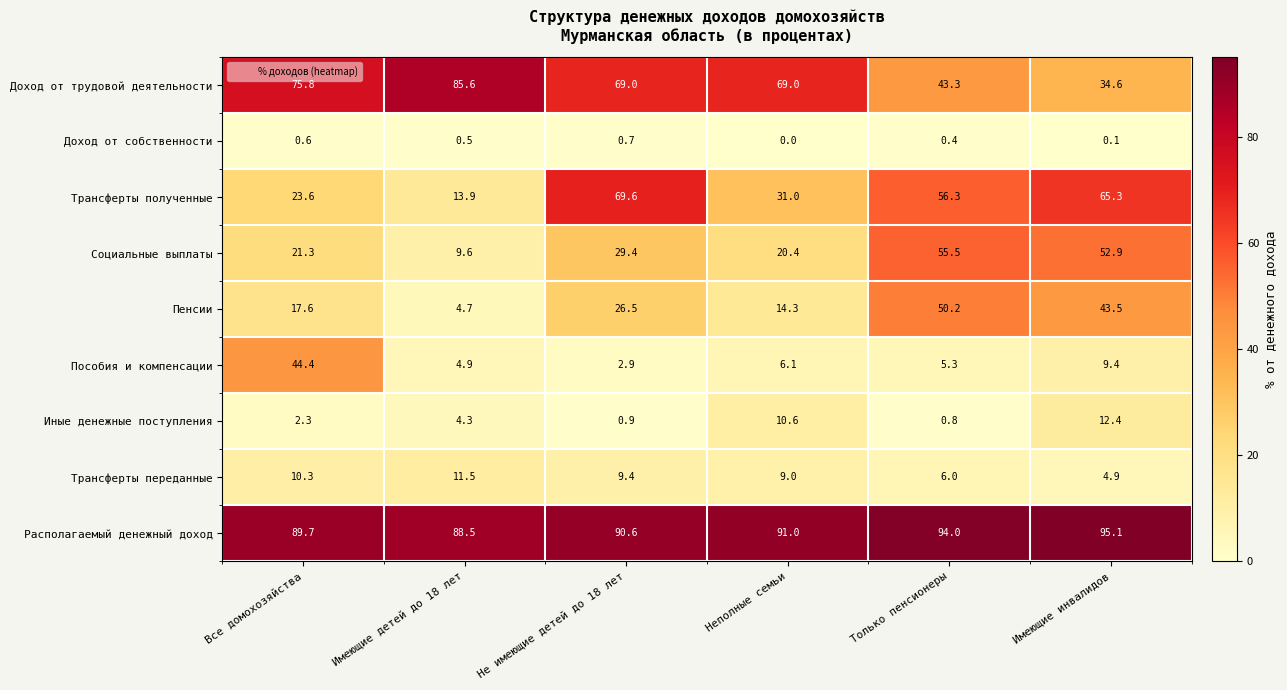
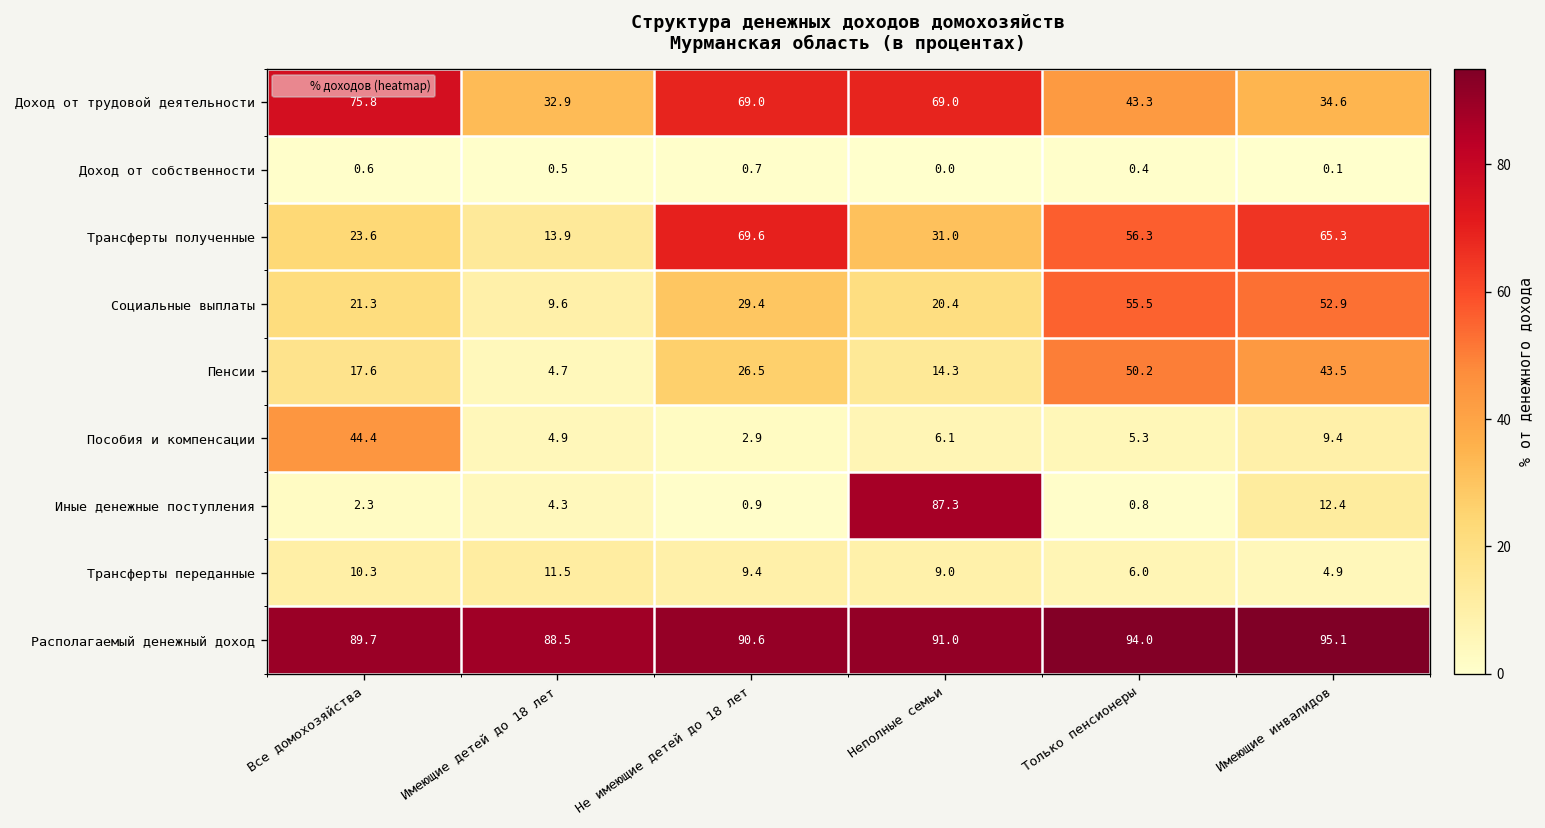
  {
    "Доход от трудовой деятельности": {
-     "Имеющие детей до 18 лет": 85.6,
+     "Имеющие детей до 18 лет": 32.9,
      "Не имеющие детей до 18 лет": 69.0,
      "Неполные семьи": 69.0,
      "Только пенсионеры": 43.3,
      "Имеющие инвалидов": 34.6
    },
    "Доход от собственности": {
      "Все домохозяйства": 0.6,
      "Имеющие детей до 18 лет": 0.5,
      "Не имеющие детей до 18 лет": 0.7,
      "Неполные семьи": 0.0,
      "Только пенсионеры": 0.4,
      "Имеющие инвалидов": 0.1
    },
    "Трансферты полученные": {
      "Все домохозяйства": 23.6,
      "Имеющие детей до 18 лет": 13.9,
      "Не имеющие детей до 18 лет": 69.6,
      "Неполные семьи": 31.0,
      "Только пенсионеры": 56.3,
      "Имеющие инвалидов": 65.3
    },
    "Социальные выплаты": {
      "Все домохозяйства": 21.3,
      "Имеющие детей до 18 лет": 9.6,
      "Не имеющие детей до 18 лет": 29.4,
      "Неполные семьи": 20.4,
      "Только пенсионеры": 55.5,
      "Имеющие инвалидов": 52.9
    },
    "Пенсии": {
      "Все домохозяйства": 17.6,
      "Имеющие детей до 18 лет": 4.7,
      "Не имеющие детей до 18 лет": 26.5,
      "Неполные семьи": 14.3,
      "Только пенсионеры": 50.2,
      "Имеющие инвалидов": 43.5
    },
    "Пособия и компенсации": {
      "Все домохозяйства": 44.4,
      "Имеющие детей до 18 лет": 4.9,
      "Не имеющие детей до 18 лет": 2.9,
      "Неполные семьи": 6.1,
      "Только пенсионеры": 5.3,
      "Имеющие инвалидов": 9.4
    },
    "Иные денежные поступления": {
      "Все домохозяйства": 2.3,
      "Имеющие детей до 18 лет": 4.3,
      "Не имеющие детей до 18 лет": 0.9,
-     "Неполные семьи": 10.6,
+     "Неполные семьи": 87.3,
      "Только пенсионеры": 0.8,
      "Имеющие инвалидов": 12.4
    },
    "Трансферты переданные": {
      "Все домохозяйства": 10.3,
      "Имеющие детей до 18 лет": 11.5,
      "Не имеющие детей до 18 лет": 9.4,
      "Неполные семьи": 9.0,
      "Только пенсионеры": 6.0,
      "Имеющие инвалидов": 4.9
    },
    "Располагаемый денежный доход": {
      "Все домохозяйства": 89.7,
      "Имеющие детей до 18 лет": 88.5,
      "Не имеющие детей до 18 лет": 90.6,
      "Неполные семьи": 91.0,
      "Только пенсионеры": 94.0,
      "Имеющие инвалидов": 95.1
    }
  }
